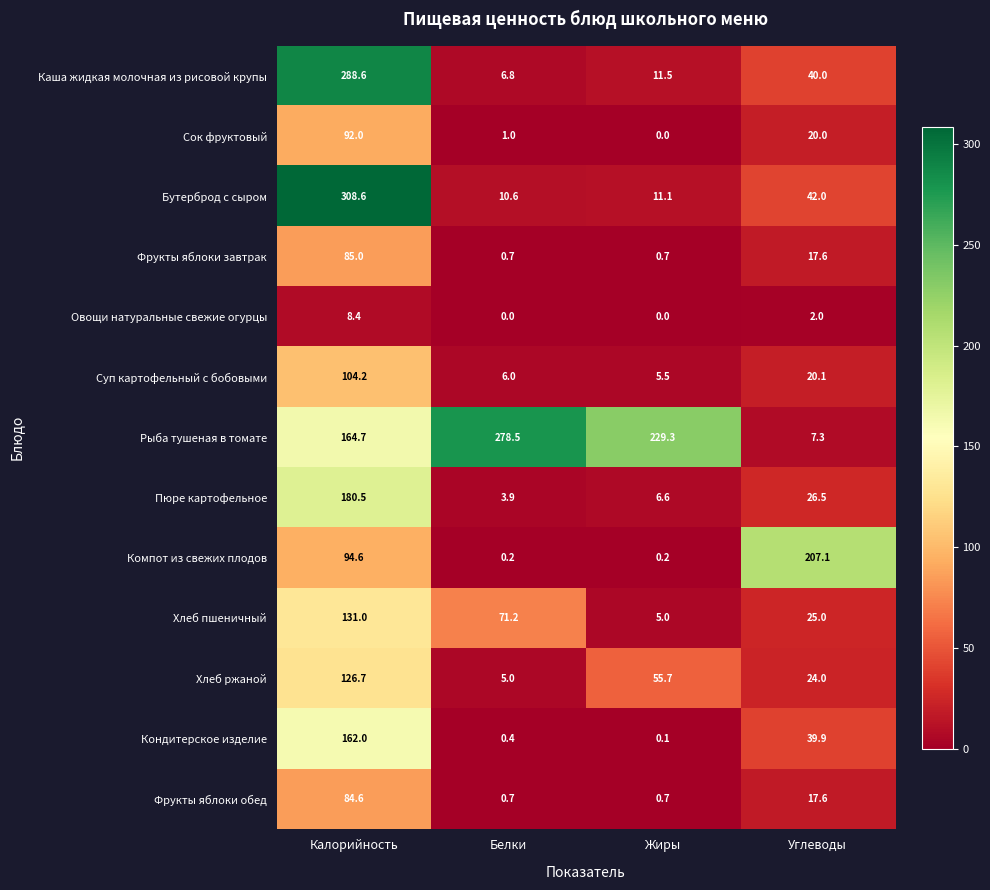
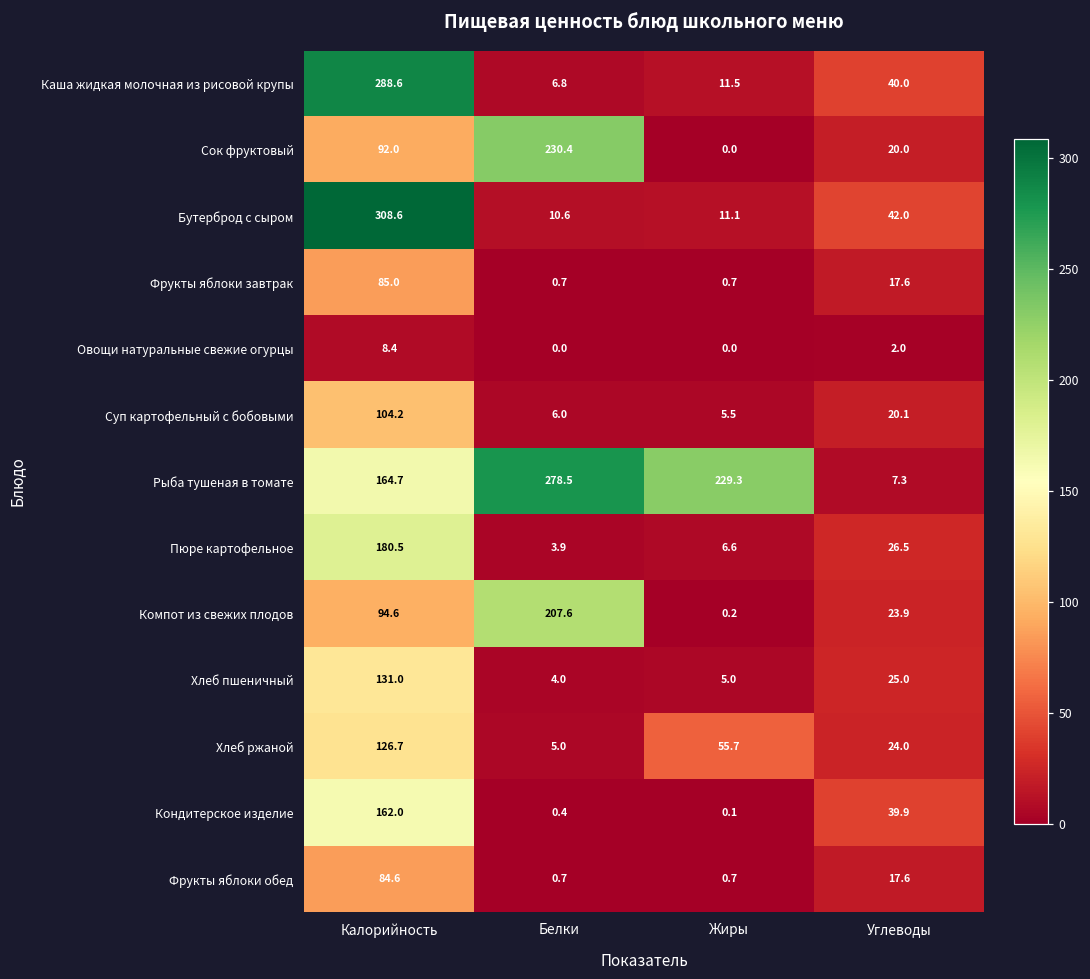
  {
    "Каша жидкая молочная из рисовой крупы": {
      "Калорийность": 288.6,
      "Белки": 6.8,
      "Жиры": 11.5,
      "Углеводы": 40.0
    },
    "Сок фруктовый": {
      "Калорийность": 92.0,
-     "Белки": 1.0,
+     "Белки": 230.4,
      "Жиры": 0.0,
      "Углеводы": 20.0
    },
    "Бутерброд с сыром": {
      "Калорийность": 308.6,
      "Белки": 10.6,
      "Жиры": 11.1,
      "Углеводы": 42.0
    },
    "Фрукты яблоки завтрак": {
      "Калорийность": 85.0,
      "Белки": 0.7,
      "Жиры": 0.7,
      "Углеводы": 17.6
    },
    "Овощи натуральные свежие огурцы": {
      "Калорийность": 8.4,
      "Белки": 0.0,
      "Жиры": 0.0,
      "Углеводы": 2.0
    },
    "Суп картофельный с бобовыми": {
      "Калорийность": 104.2,
      "Белки": 6.0,
      "Жиры": 5.5,
      "Углеводы": 20.1
    },
    "Рыба тушеная в томате": {
      "Калорийность": 164.7,
      "Белки": 278.5,
      "Жиры": 229.3,
      "Углеводы": 7.3
    },
    "Пюре картофельное": {
      "Калорийность": 180.5,
      "Белки": 3.9,
      "Жиры": 6.6,
      "Углеводы": 26.5
    },
    "Компот из свежих плодов": {
      "Калорийность": 94.6,
-     "Белки": 0.2,
+     "Белки": 207.6,
      "Жиры": 0.2,
-     "Углеводы": 207.1
+     "Углеводы": 23.9
    },
    "Хлеб пшеничный": {
      "Калорийность": 131.0,
-     "Белки": 71.2,
+     "Белки": 4.0,
      "Жиры": 5.0,
      "Углеводы": 25.0
    },
    "Хлеб ржаной": {
      "Калорийность": 126.7,
      "Белки": 5.0,
      "Жиры": 55.7,
      "Углеводы": 24.0
    },
    "Кондитерское изделие": {
      "Калорийность": 162.0,
      "Белки": 0.4,
      "Жиры": 0.1,
      "Углеводы": 39.9
    },
    "Фрукты яблоки обед": {
      "Калорийность": 84.6,
      "Белки": 0.7,
      "Жиры": 0.7,
      "Углеводы": 17.6
    }
  }
